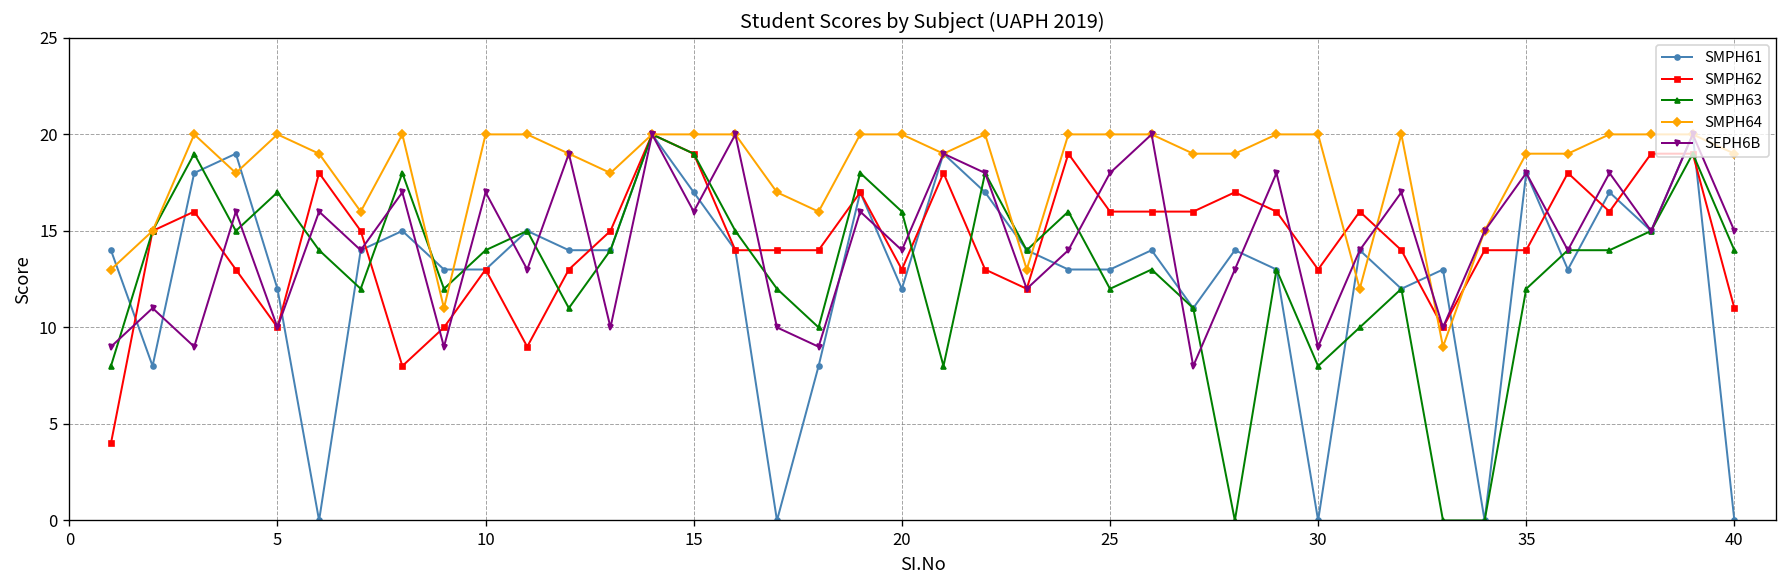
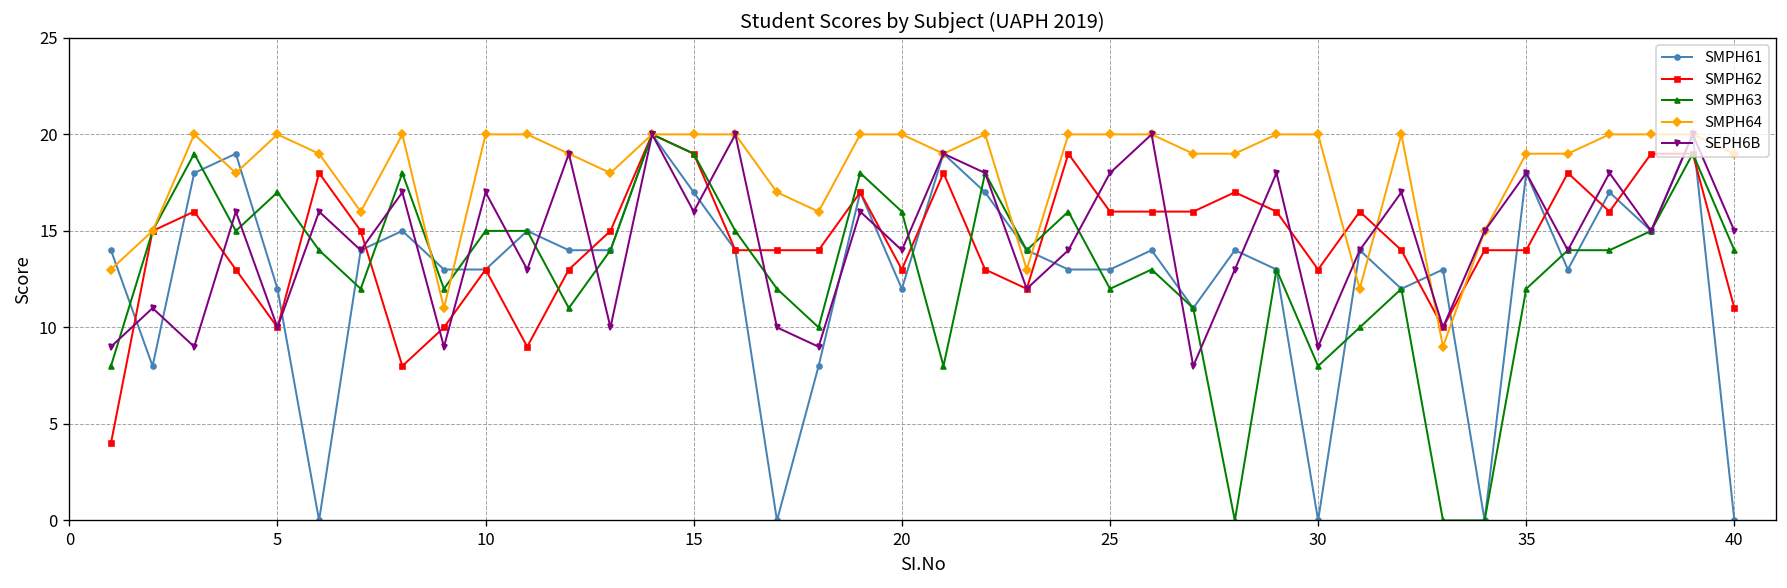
  {
    "SMPH61": {
      "5": 12,
      "15": 17,
      "20": 12,
      "25": 13,
      "30": 0,
      "40": 0
    },
    "SMPH62": {
      "20": 13,
      "25": 16,
      "30": 13,
      "35": 14,
      "40": 11
    },
    "SMPH63": {
      "5": 17,
-     "10": 14,
+     "10": 15,
      "20": 16,
      "25": 12,
      "30": 8,
      "35": 12,
      "40": 14
    },
    "SMPH64": {
      "5": 20,
      "10": 20,
      "15": 20,
      "20": 20,
      "25": 20,
      "30": 20,
      "35": 19
    },
    "SEPH6B": {
      "10": 17,
      "15": 16,
      "20": 14,
      "25": 18,
      "30": 9,
      "40": 15
    }
  }
